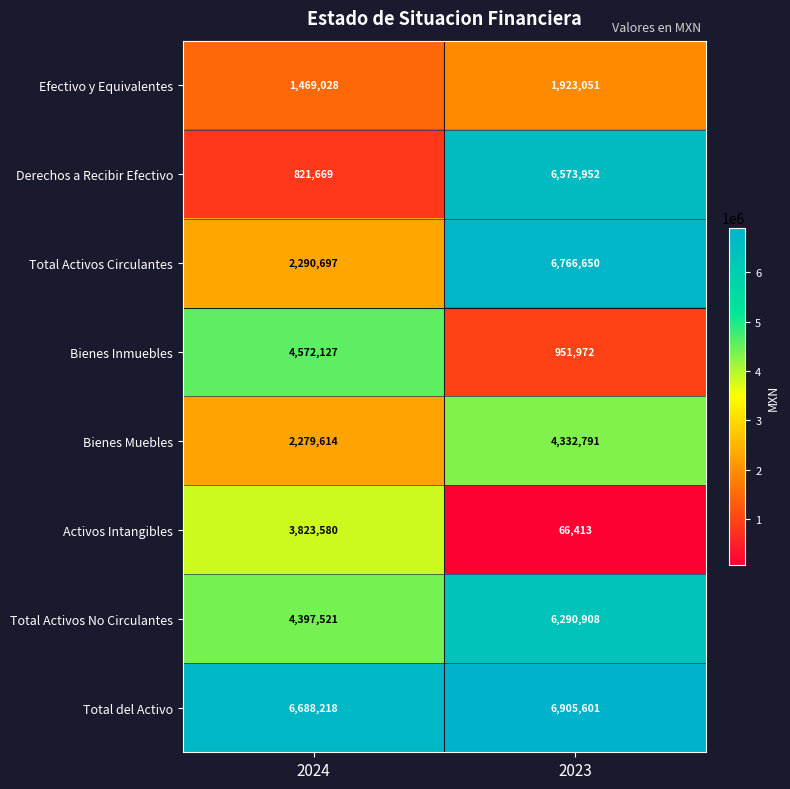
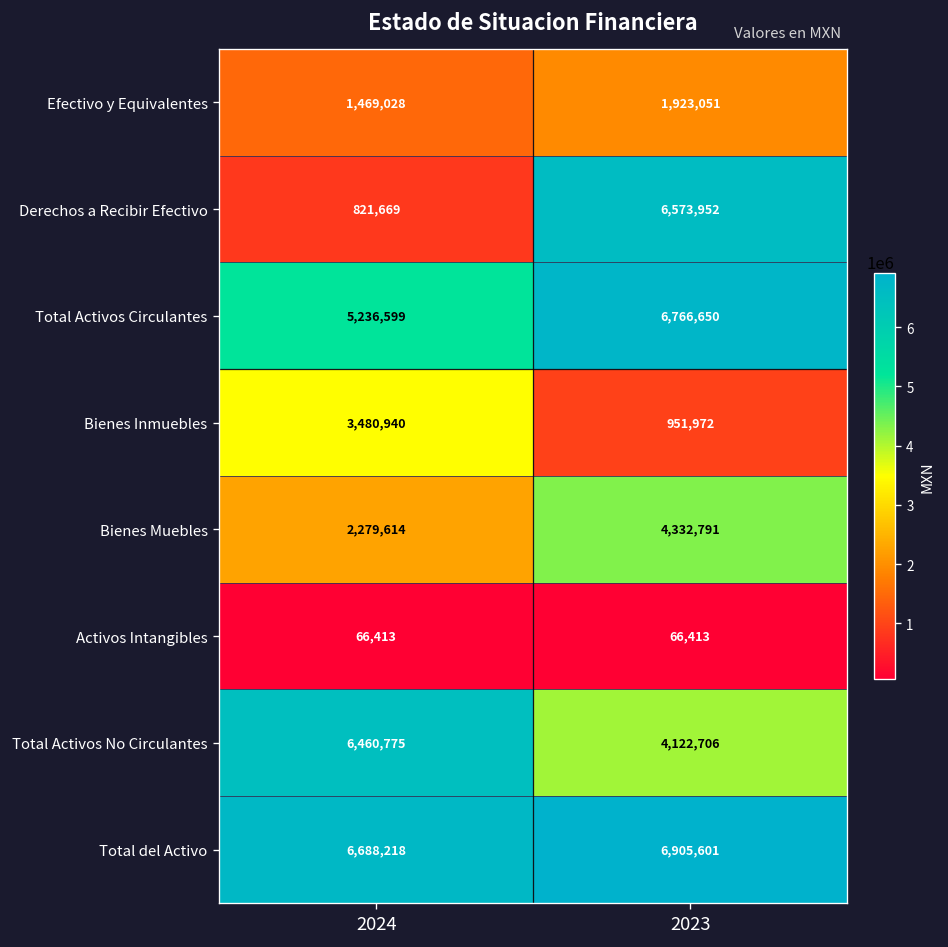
  {
    "Efectivo y Equivalentes": {
      "2024": "1,469,028",
      "2023": "1,923,051"
    },
    "Derechos a Recibir Efectivo": {
      "2024": "821,669",
      "2023": "6,573,952"
    },
    "Total Activos Circulantes": {
-     "2024": "2,290,697",
+     "2024": "5,236,599",
      "2023": "6,766,650"
    },
    "Bienes Inmuebles": {
-     "2024": "4,572,127",
+     "2024": "3,480,940",
      "2023": "951,972"
    },
    "Bienes Muebles": {
      "2024": "2,279,614",
      "2023": "4,332,791"
    },
    "Activos Intangibles": {
-     "2024": "3,823,580",
+     "2024": "66,413",
      "2023": "66,413"
    },
    "Total Activos No Circulantes": {
-     "2024": "4,397,521",
-     "2023": "6,290,908"
+     "2024": "6,460,775",
+     "2023": "4,122,706"
    },
    "Total del Activo": {
      "2024": "6,688,218",
      "2023": "6,905,601"
    }
  }
